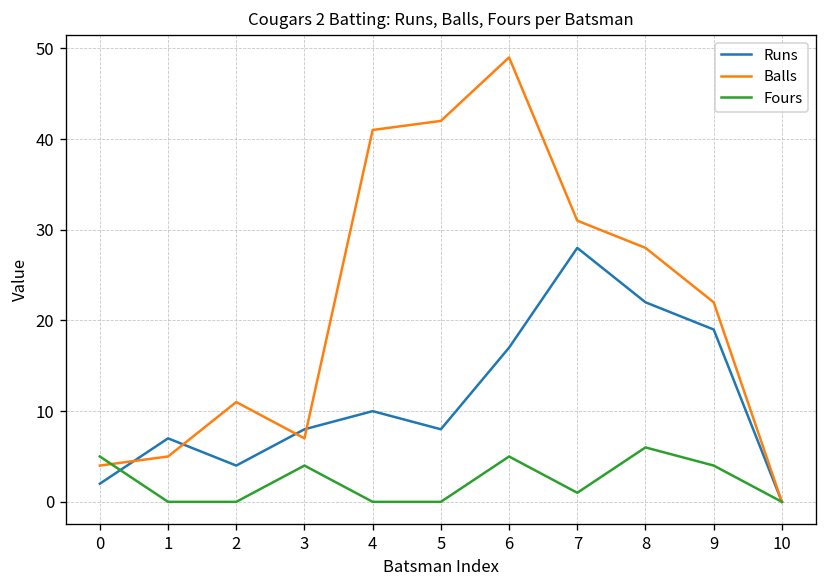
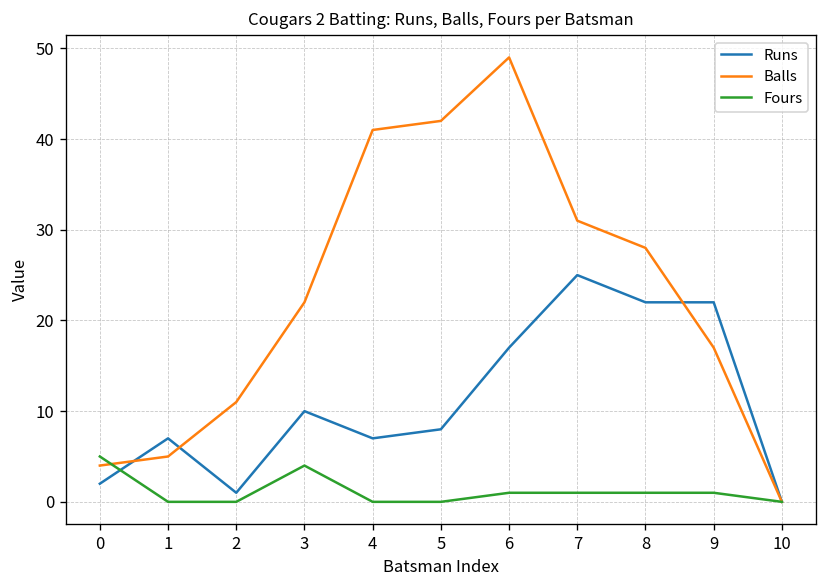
  {
    "Runs": {
      "0": 2,
      "1": 7,
-     "2": 4,
-     "3": 8,
-     "4": 10,
+     "2": 1,
+     "3": 10,
+     "4": 7,
      "5": 8,
      "6": 17,
-     "7": 28,
+     "7": 25,
      "8": 22,
-     "9": 19
+     "9": 22
    },
    "Balls": {
      "0": 4,
      "1": 5,
      "2": 11,
-     "3": 7,
+     "3": 22,
      "4": 41,
      "5": 42,
      "6": 49,
      "7": 31,
      "8": 28,
-     "9": 22
+     "9": 17
    },
    "Fours": {
      "0": 5,
      "1": 0,
      "2": 0,
      "3": 4,
      "4": 0,
      "5": 0,
-     "6": 5,
+     "6": 1,
      "7": 1,
-     "8": 6,
-     "9": 4
+     "8": 1,
+     "9": 1
    }
  }
